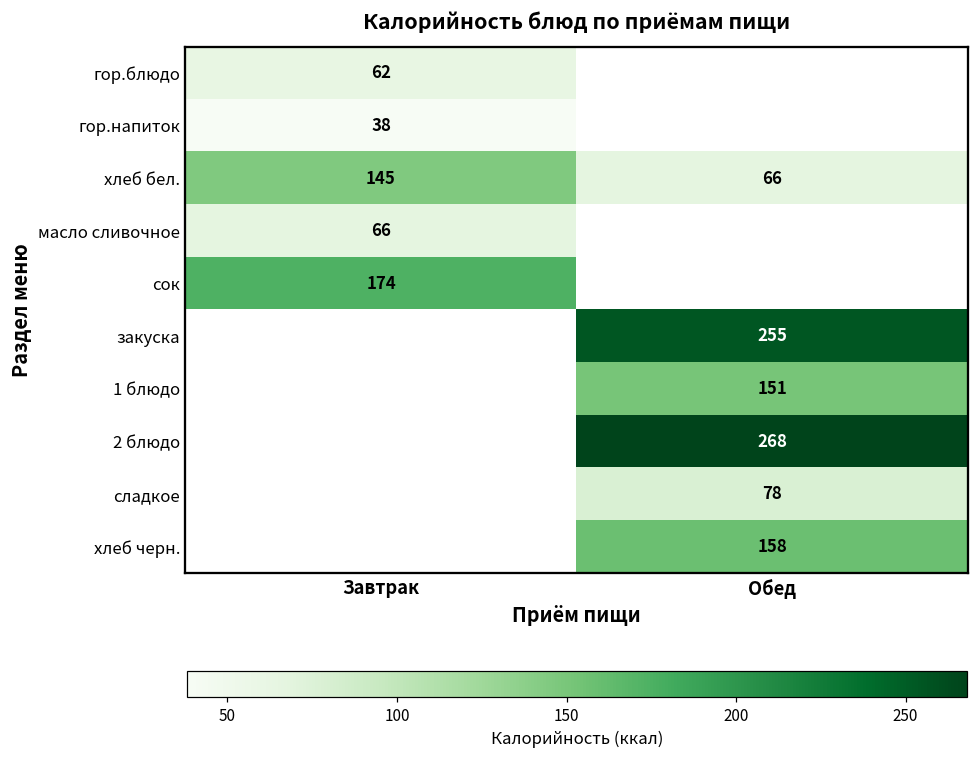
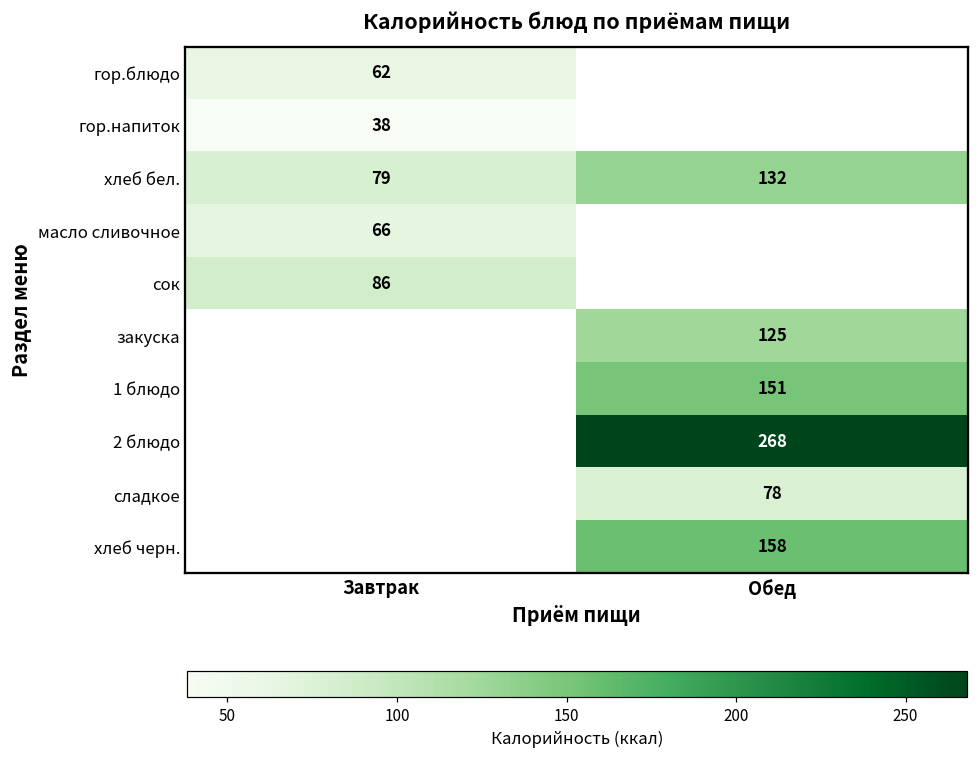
  {
    "гор.блюдо": {
      "Завтрак": 62
    },
    "гор.напиток": {
      "Завтрак": 38
    },
    "хлеб бел.": {
-     "Завтрак": 145,
-     "Обед": 66
+     "Завтрак": 79,
+     "Обед": 132
    },
    "масло сливочное": {
      "Завтрак": 66
    },
    "сок": {
-     "Завтрак": 174
+     "Завтрак": 86
    },
    "закуска": {
-     "Обед": 255
+     "Обед": 125
    },
    "1 блюдо": {
      "Обед": 151
    },
    "2 блюдо": {
      "Обед": 268
    },
    "сладкое": {
      "Обед": 78
    },
    "хлеб черн.": {
      "Обед": 158
    }
  }
